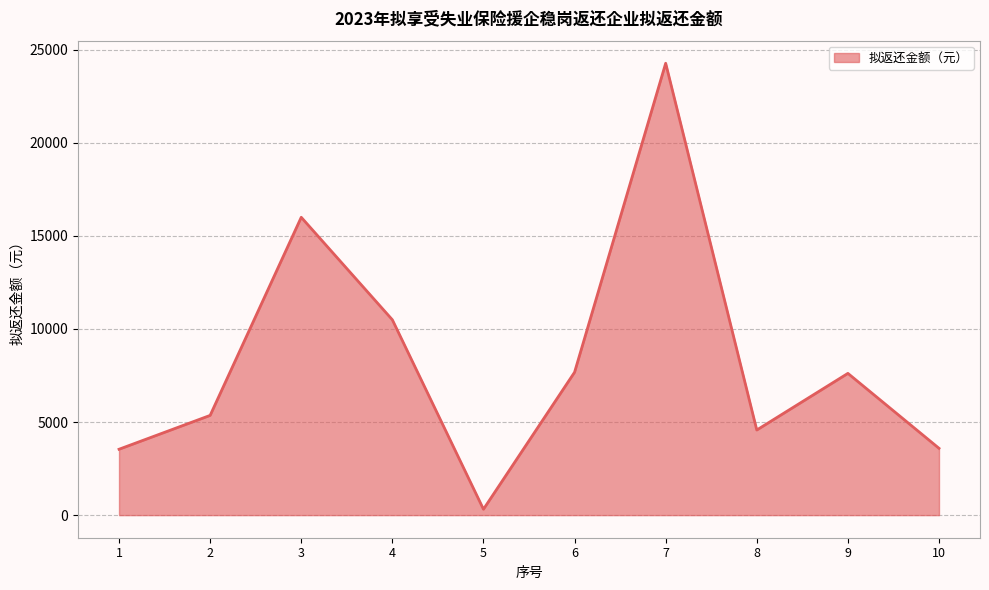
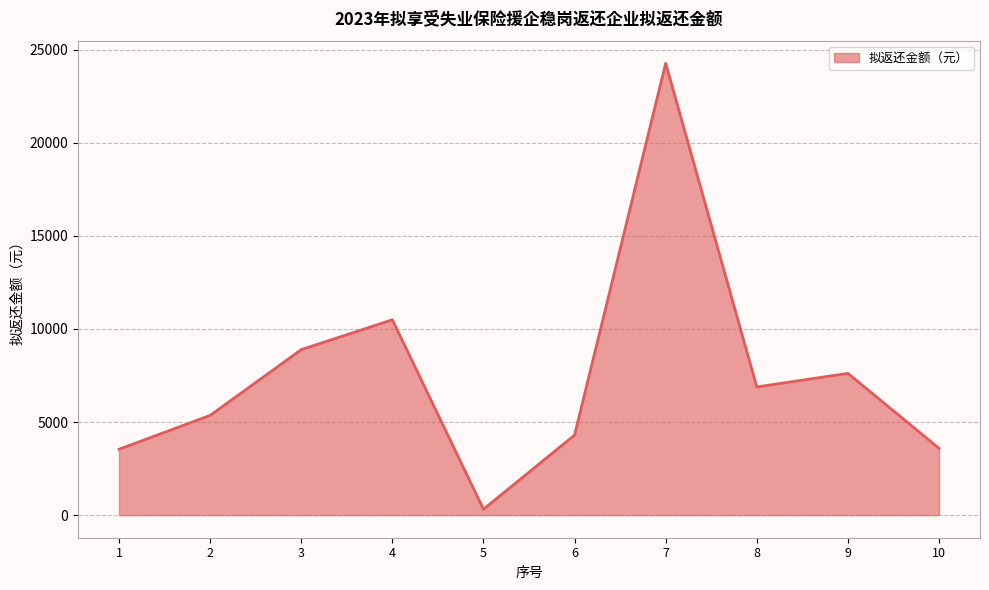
  {
    "1": 3500,
    "2": 5400,
-   "3": 16000,
+   "3": 8900,
    "4": 10500,
    "5": 300,
-   "6": 7700,
+   "6": 4300,
    "7": 24300,
-   "8": 4600,
+   "8": 6900,
    "9": 7600,
    "10": 3600
  }
